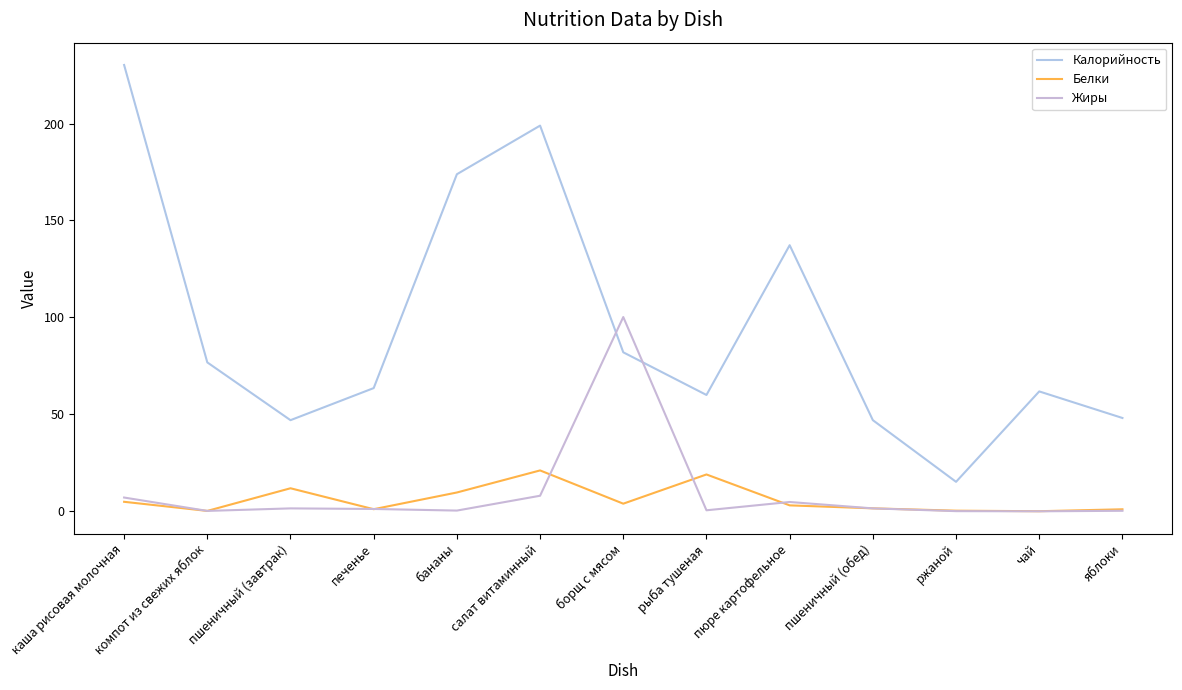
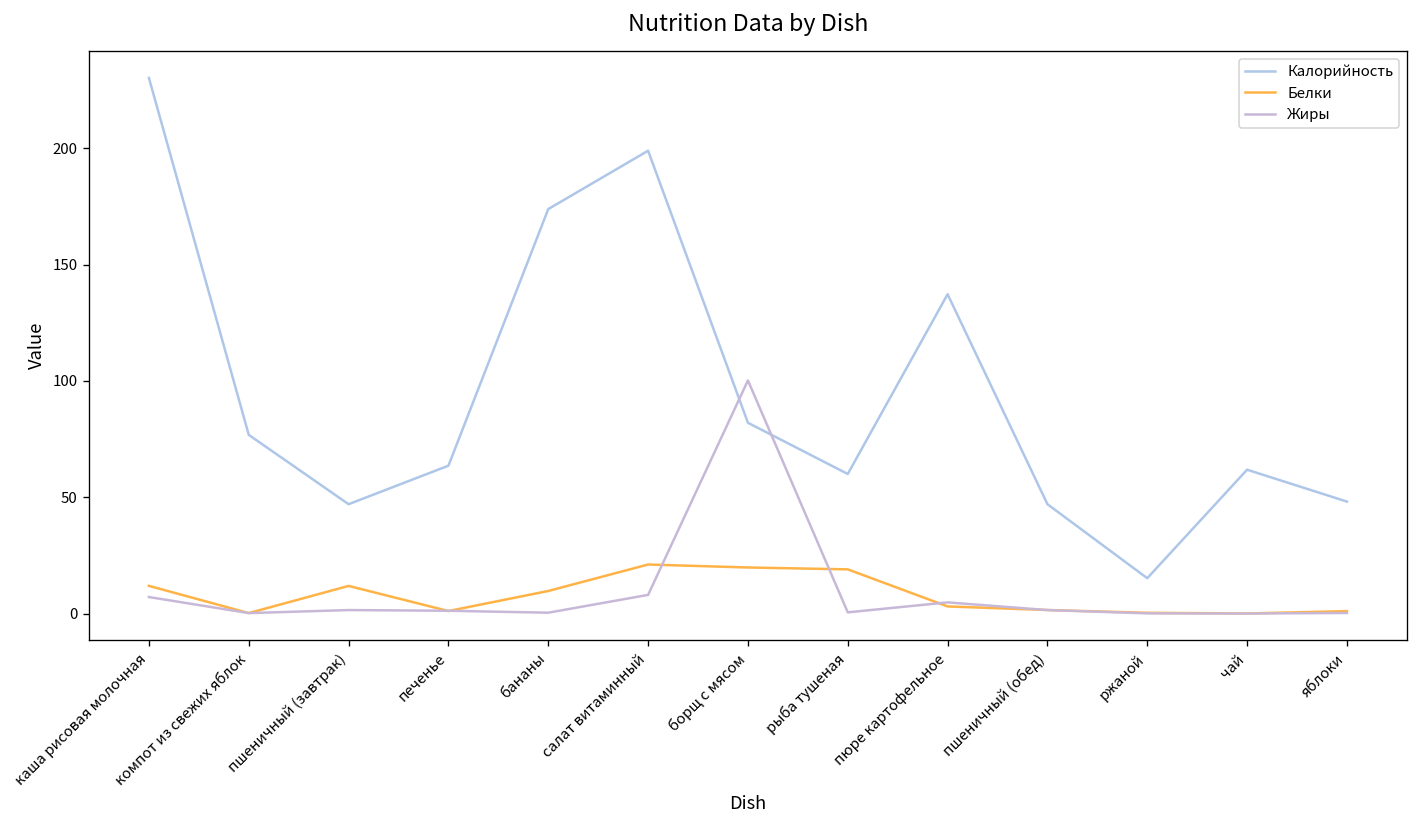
  {
    "Белки": {
-     "каша рисовая молочная": 5,
+     "каша рисовая молочная": 12,
      "пшеничный (завтрак)": 12,
      "бананы": 10,
      "салат витаминный": 21,
-     "борщ с мясом": 4,
+     "борщ с мясом": 20,
      "рыба тушеная": 19,
      "пюре картофельное": 3
    }
  }
